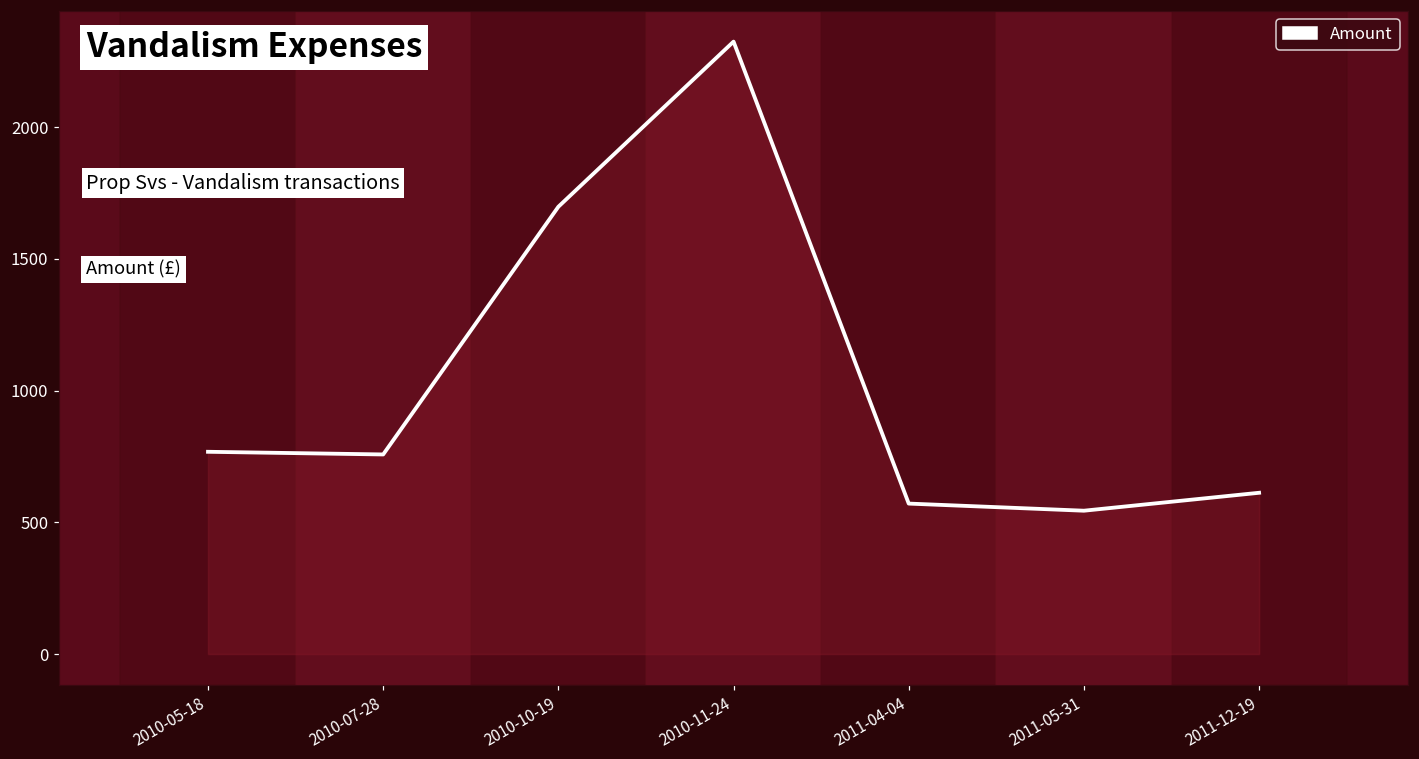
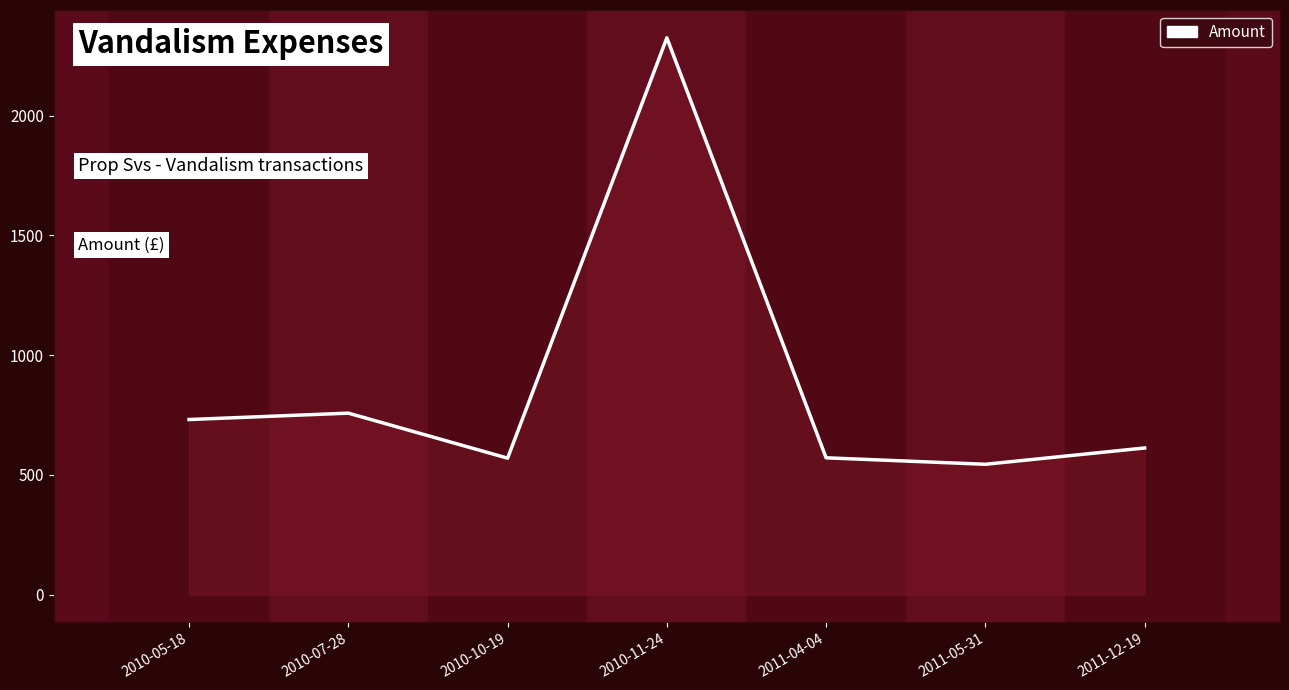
  {
-   "2010-05-18": 770,
+   "2010-05-18": 730,
    "2010-07-28": 760,
-   "2010-10-19": 1700,
+   "2010-10-19": 570,
    "2010-11-24": 2330,
    "2011-04-04": 570,
    "2011-05-31": 540,
    "2011-12-19": 610
  }
